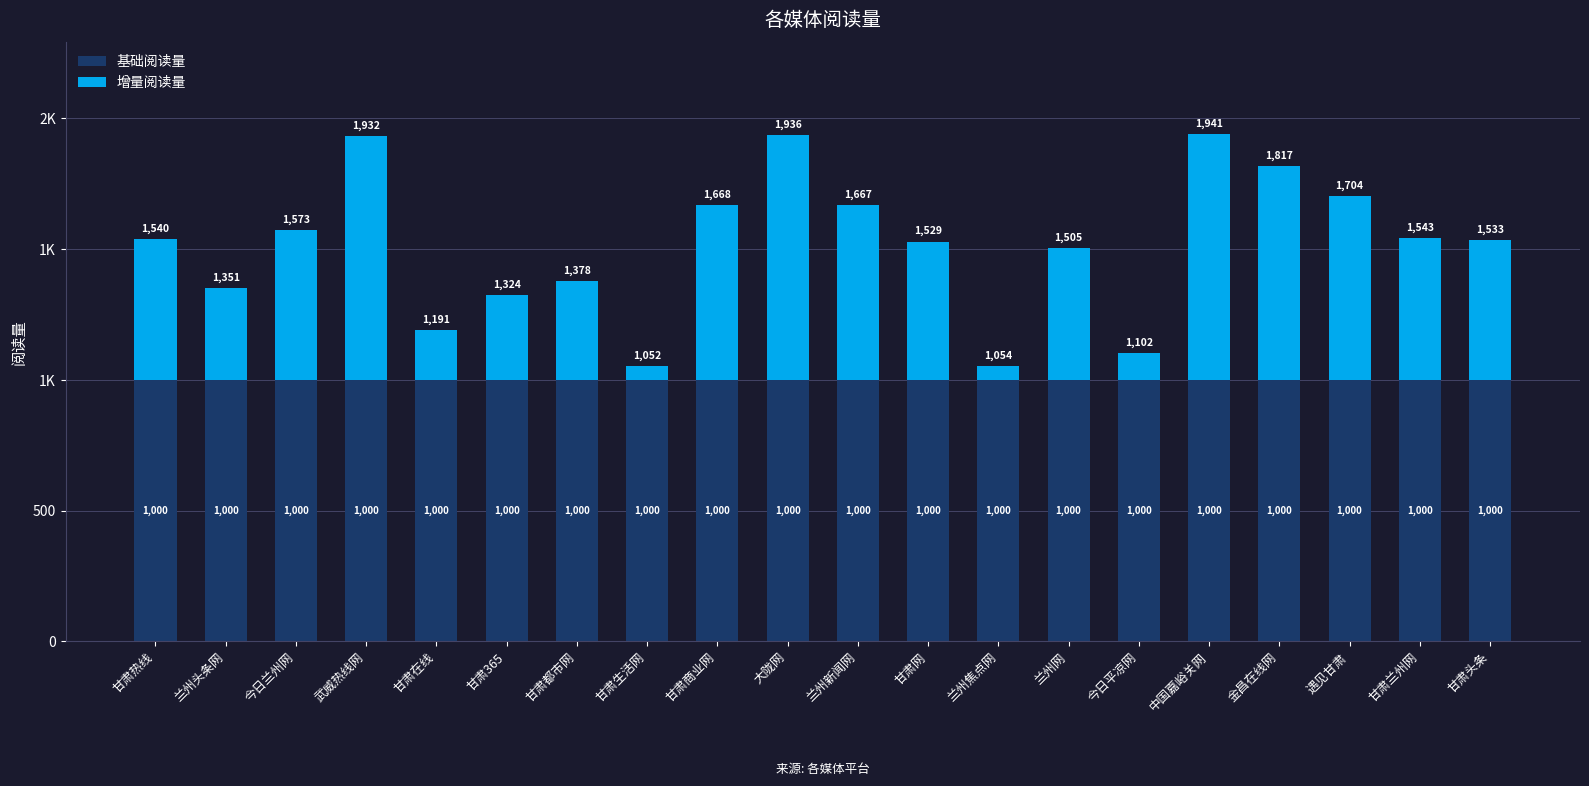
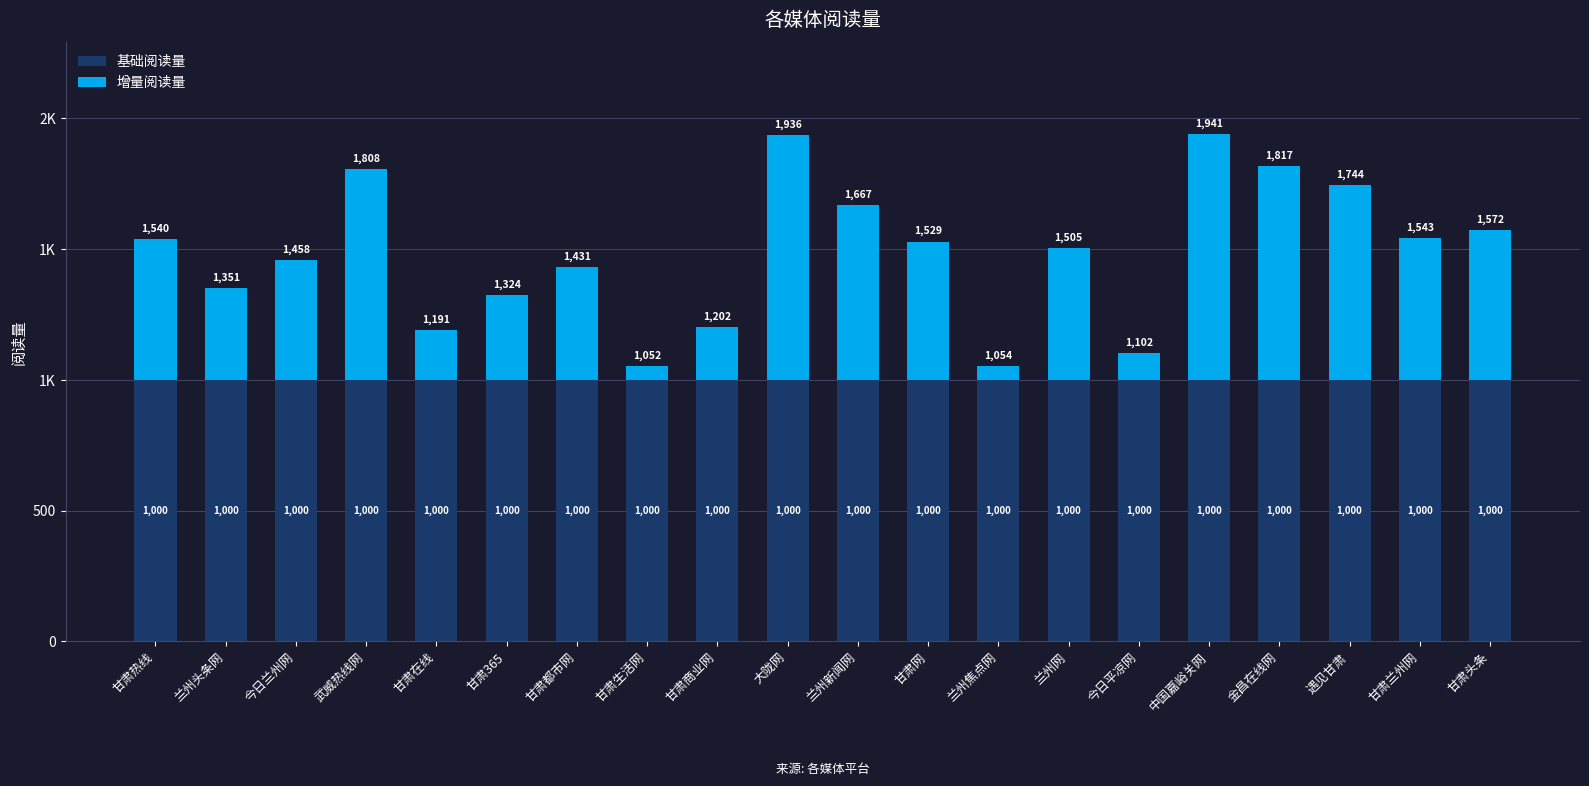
  {
    "基础阅读量": {
      "甘肃热线": "1,000",
      "兰州头条网": "1,000",
      "今日兰州网": "1,000",
      "武威热线网": "1,000",
      "甘肃在线": "1,000",
      "甘肃365": "1,000",
      "甘肃都市网": "1,000",
      "甘肃生活网": "1,000",
      "甘肃商业网": "1,000",
      "大陇网": "1,000",
      "兰州新闻网": "1,000",
      "甘肃网": "1,000",
      "兰州焦点网": "1,000",
      "兰州网": "1,000",
      "今日平凉网": "1,000",
      "中国嘉峪关网": "1,000",
      "金昌在线网": "1,000",
      "遇见甘肃": "1,000",
      "甘肃兰州网": "1,000",
      "甘肃头条": "1,000"
    },
    "增量阅读量": {
-     "今日兰州网": "1,573",
-     "武威热线网": "1,932",
-     "甘肃都市网": "1,378",
-     "甘肃商业网": "1,668",
-     "遇见甘肃": "1,704",
-     "甘肃头条": "1,533"
+     "今日兰州网": "1,458",
+     "武威热线网": "1,808",
+     "甘肃都市网": "1,431",
+     "甘肃商业网": "1,202",
+     "遇见甘肃": "1,744",
+     "甘肃头条": "1,572"
    }
  }
